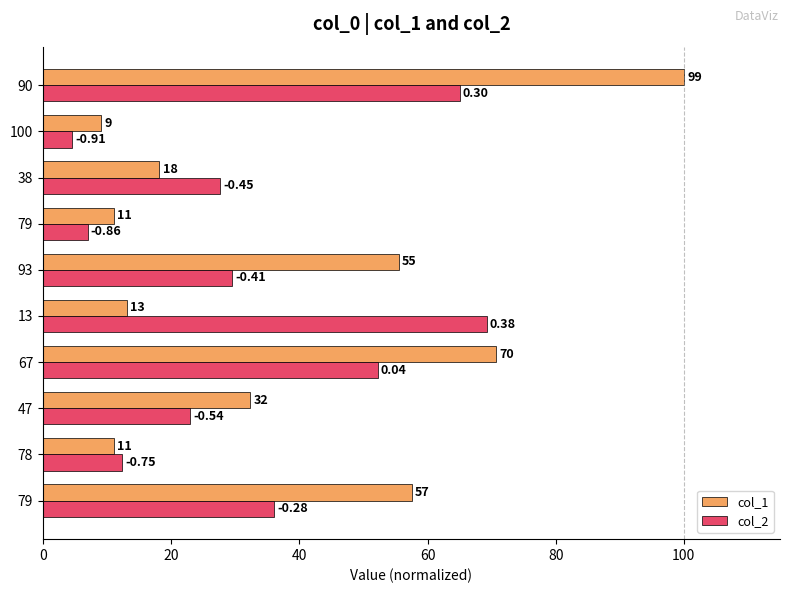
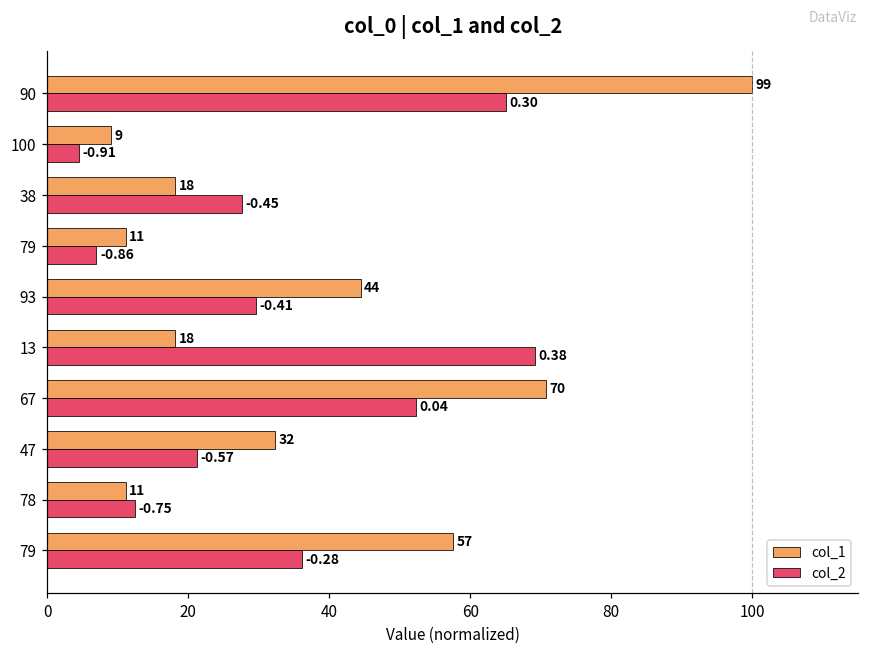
  {
    "col_1": {
      "100": 9,
      "38": 18,
-     "93": 55,
-     "13": 13,
+     "93": 44,
+     "13": 18,
      "47": 32,
      "78": 11
    },
    "col_2": {
-     "47": -0.54
+     "47": -0.57
    }
  }
